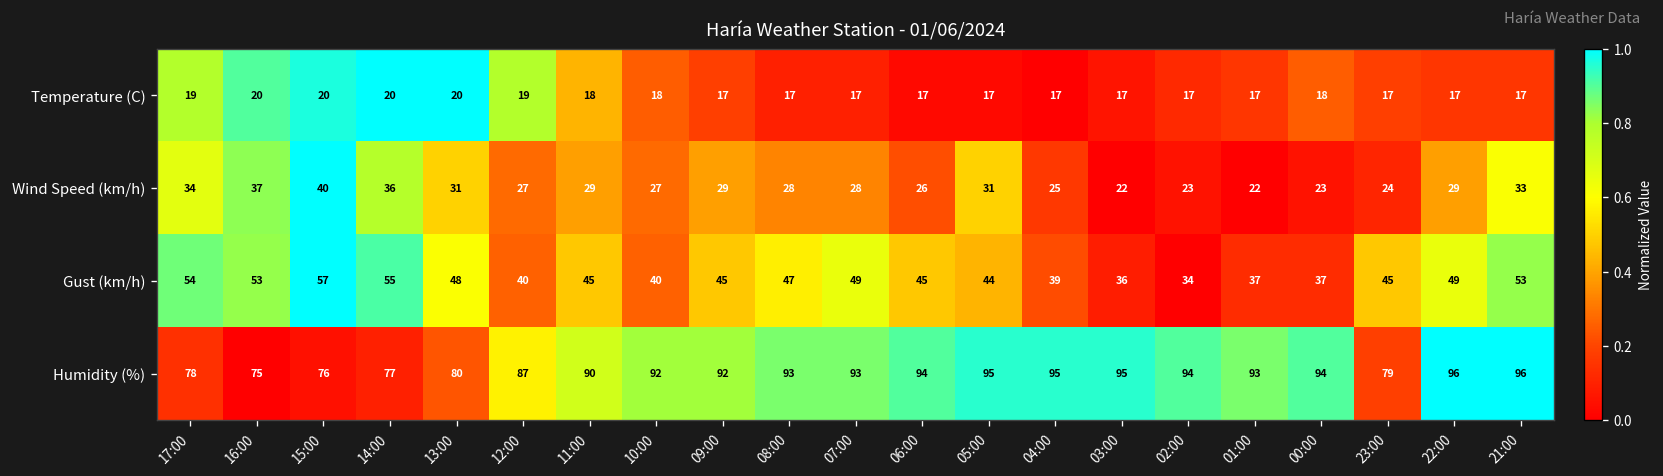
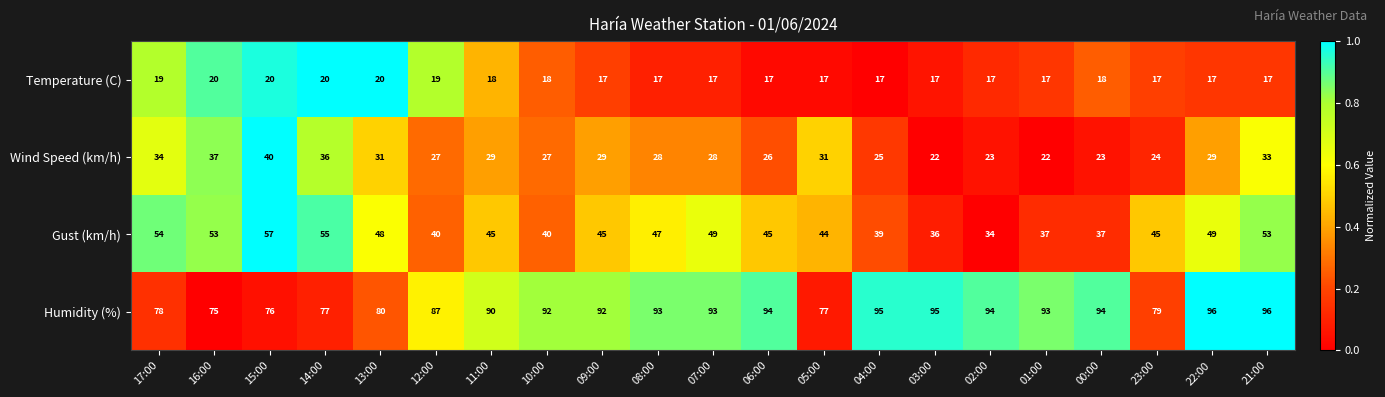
  {
    "Temperature (C)": {
      "17:00": 19,
      "16:00": 20,
      "15:00": 20,
      "14:00": 20,
      "13:00": 20,
      "12:00": 19,
      "11:00": 18,
      "10:00": 18,
      "09:00": 17,
      "08:00": 17,
      "07:00": 17,
      "06:00": 17,
      "05:00": 17,
      "04:00": 17,
      "03:00": 17,
      "02:00": 17,
      "01:00": 17,
      "00:00": 18,
      "23:00": 17,
      "22:00": 17,
      "21:00": 17
    },
    "Wind Speed (km/h)": {
      "17:00": 34,
      "16:00": 37,
      "15:00": 40,
      "14:00": 36,
      "13:00": 31,
      "12:00": 27,
      "11:00": 29,
      "10:00": 27,
      "09:00": 29,
      "08:00": 28,
      "07:00": 28,
      "06:00": 26,
      "05:00": 31,
      "04:00": 25,
      "03:00": 22,
      "02:00": 23,
      "01:00": 22,
      "00:00": 23,
      "23:00": 24,
      "22:00": 29,
      "21:00": 33
    },
    "Gust (km/h)": {
      "17:00": 54,
      "16:00": 53,
      "15:00": 57,
      "14:00": 55,
      "13:00": 48,
      "12:00": 40,
      "11:00": 45,
      "10:00": 40,
      "09:00": 45,
      "08:00": 47,
      "07:00": 49,
      "06:00": 45,
      "05:00": 44,
      "04:00": 39,
      "03:00": 36,
      "02:00": 34,
      "01:00": 37,
      "00:00": 37,
      "23:00": 45,
      "22:00": 49,
      "21:00": 53
    },
    "Humidity (%)": {
      "17:00": 78,
      "16:00": 75,
      "15:00": 76,
      "14:00": 77,
      "13:00": 80,
      "12:00": 87,
      "11:00": 90,
      "10:00": 92,
      "09:00": 92,
      "08:00": 93,
      "07:00": 93,
      "06:00": 94,
-     "05:00": 95,
+     "05:00": 77,
      "04:00": 95,
      "03:00": 95,
      "02:00": 94,
      "01:00": 93,
      "00:00": 94,
      "23:00": 79,
      "22:00": 96,
      "21:00": 96
    }
  }
